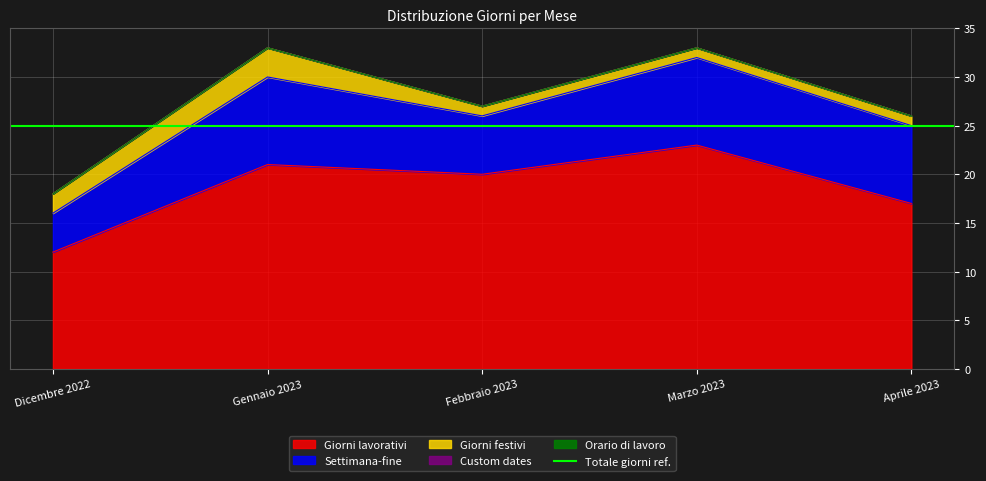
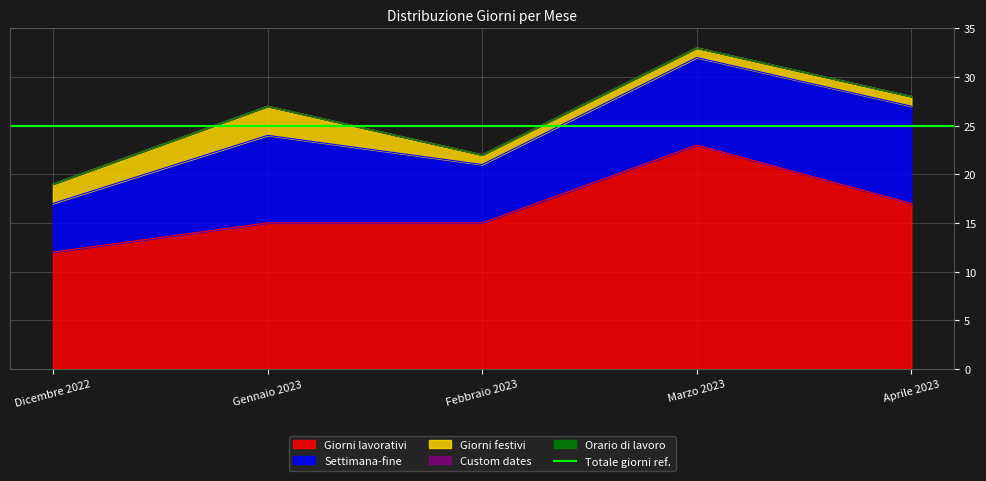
  {
    "Giorni lavorativi": {
      "Dicembre 2022": 12,
-     "Gennaio 2023": 21,
-     "Febbraio 2023": 20,
+     "Gennaio 2023": 15,
+     "Febbraio 2023": 15,
      "Marzo 2023": 23,
      "Aprile 2023": 17
    },
    "Settimana-fine": {
-     "Dicembre 2022": 4,
+     "Dicembre 2022": 5,
      "Gennaio 2023": 9,
      "Febbraio 2023": 6,
      "Marzo 2023": 9,
-     "Aprile 2023": 8
+     "Aprile 2023": 10
    }
  }
